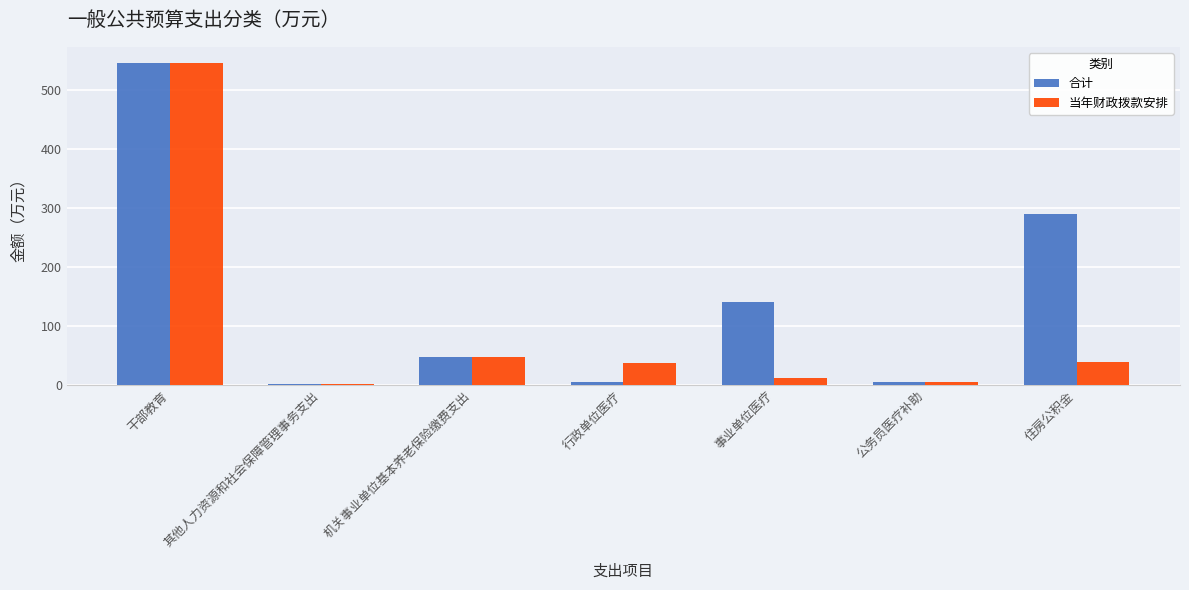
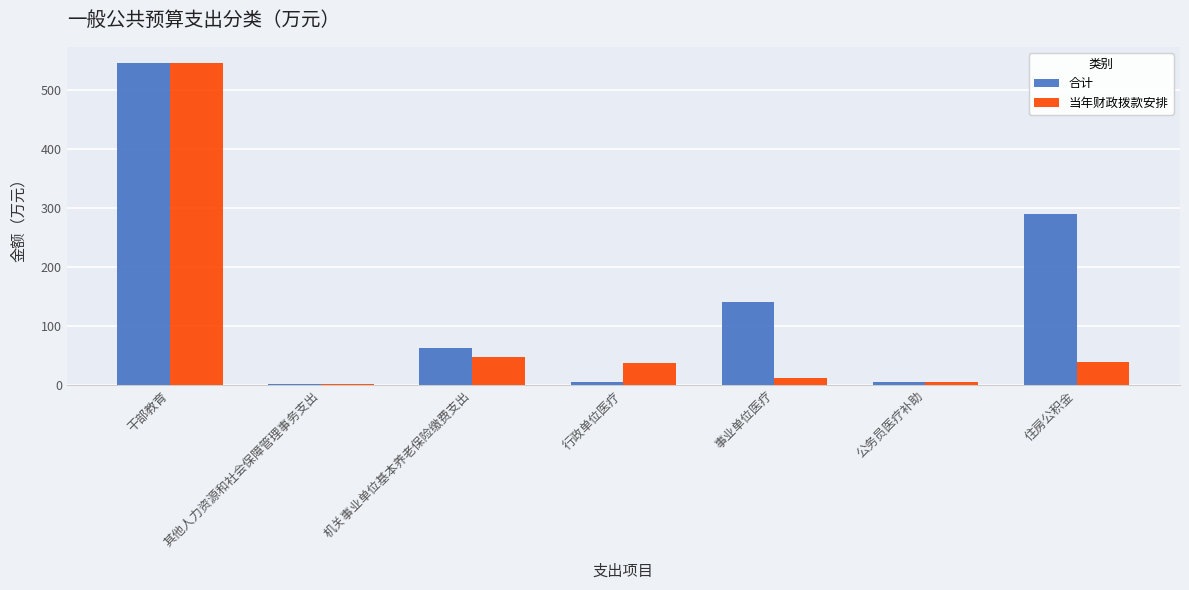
  {
    "合计": {
      "干部教育": 550,
-     "机关事业单位基本养老保险缴费支出": 50,
+     "机关事业单位基本养老保险缴费支出": 60,
      "行政单位医疗": 0,
      "事业单位医疗": 140,
      "住房公积金": 290
    },
    "当年财政拨款安排": {
      "干部教育": 550,
      "机关事业单位基本养老保险缴费支出": 50,
      "行政单位医疗": 40,
      "事业单位医疗": 10,
      "住房公积金": 40
    }
  }
